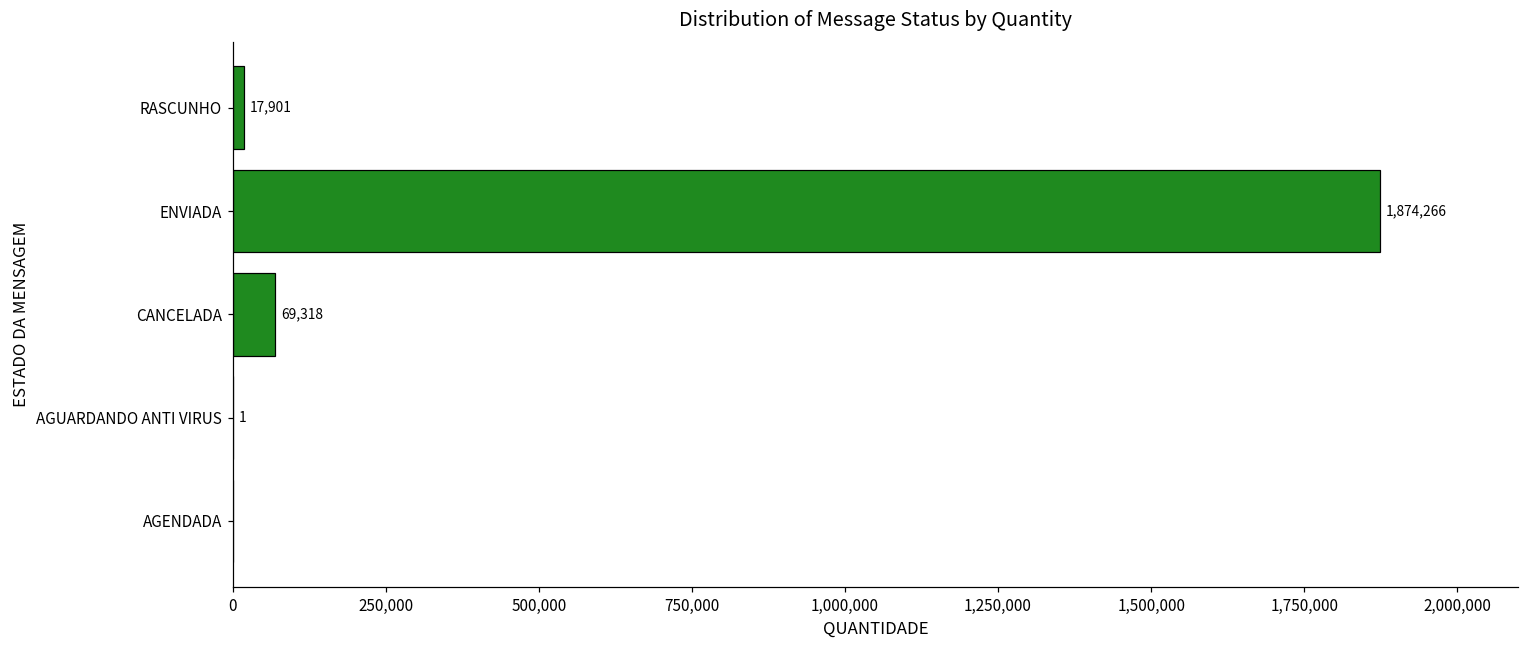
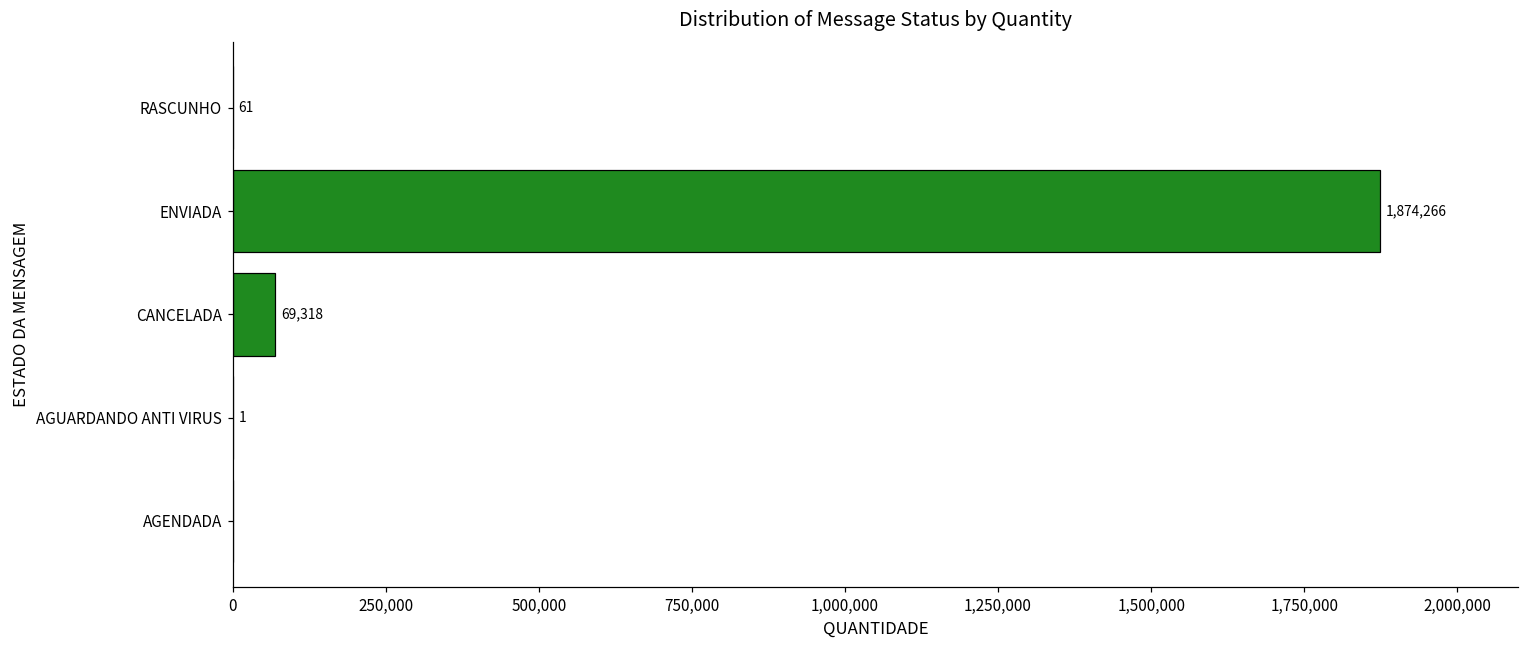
  {
-   "RASCUNHO": "17,901",
+   "RASCUNHO": "61",
    "ENVIADA": "1,874,266",
    "CANCELADA": "69,318",
    "AGUARDANDO ANTI VIRUS": "1"
  }
